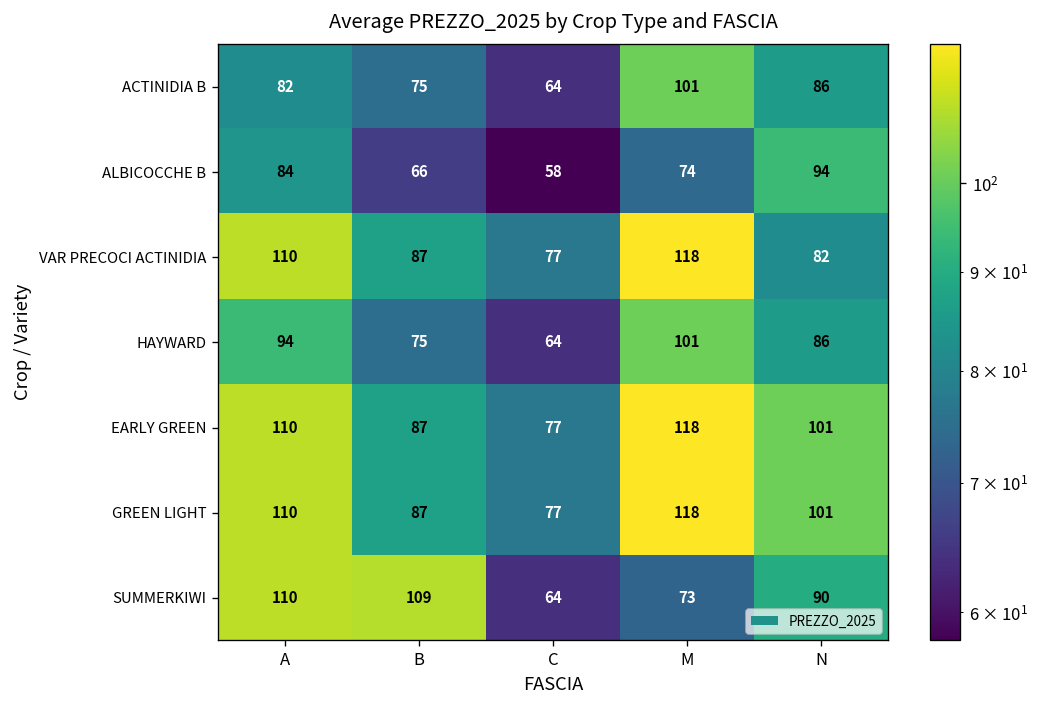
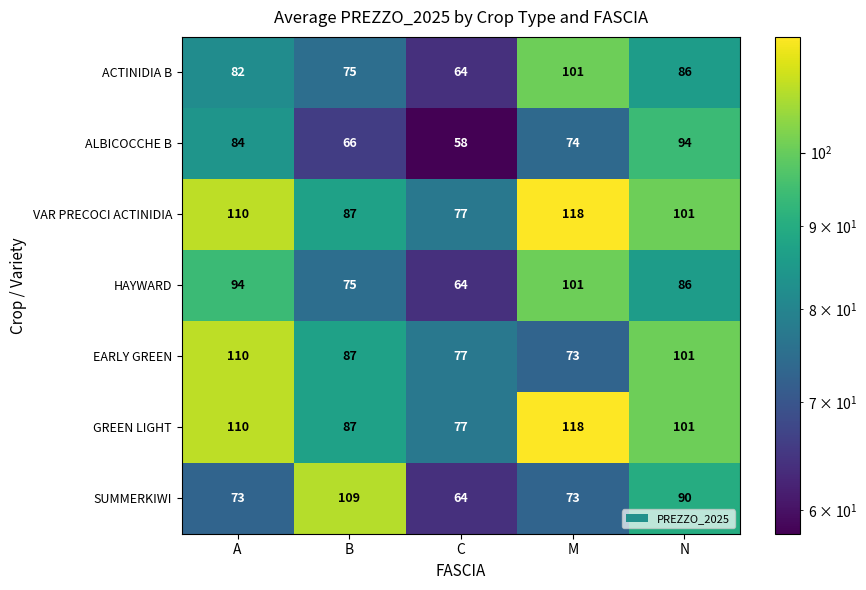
  {
    "ACTINIDIA B": {
      "A": 82,
      "B": 75,
      "C": 64,
      "M": 101,
      "N": 86
    },
    "ALBICOCCHE B": {
      "A": 84,
      "B": 66,
      "C": 58,
      "M": 74,
      "N": 94
    },
    "VAR PRECOCI ACTINIDIA": {
      "A": 110,
      "B": 87,
      "C": 77,
      "M": 118,
-     "N": 82
+     "N": 101
    },
    "HAYWARD": {
      "A": 94,
      "B": 75,
      "C": 64,
      "M": 101,
      "N": 86
    },
    "EARLY GREEN": {
      "A": 110,
      "B": 87,
      "C": 77,
-     "M": 118,
+     "M": 73,
      "N": 101
    },
    "GREEN LIGHT": {
      "A": 110,
      "B": 87,
      "C": 77,
      "M": 118,
      "N": 101
    },
    "SUMMERKIWI": {
-     "A": 110,
+     "A": 73,
      "B": 109,
      "C": 64,
      "M": 73,
      "N": 90
    }
  }
